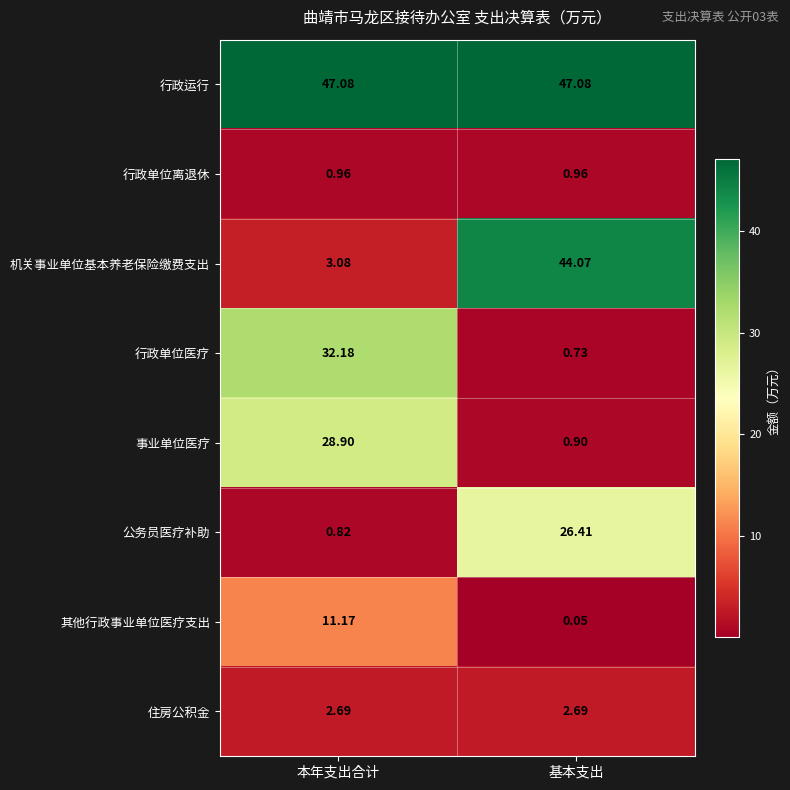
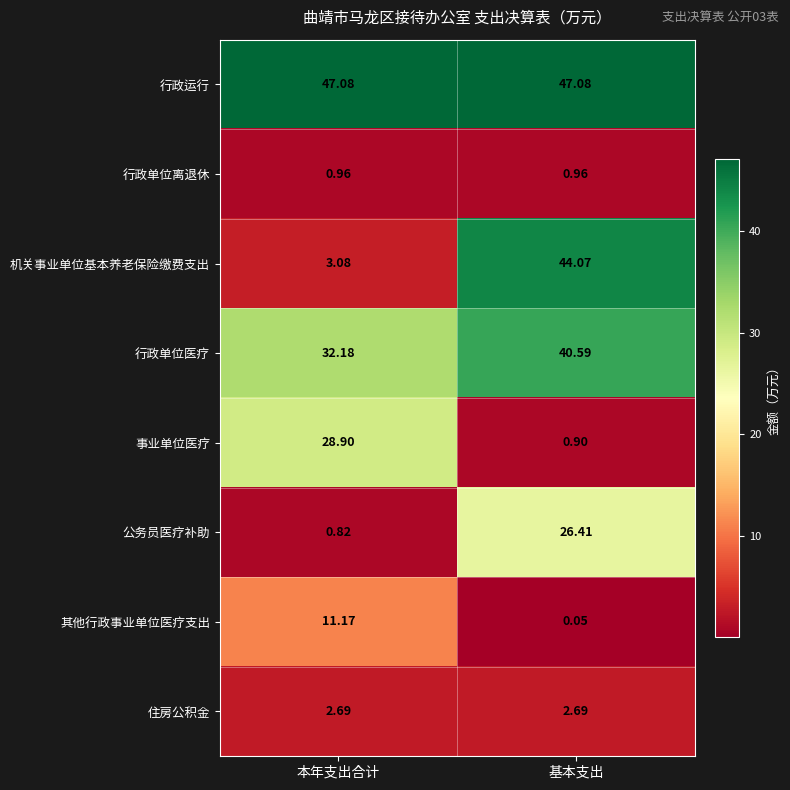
  {
    "行政运行": {
      "本年支出合计": 47.08,
      "基本支出": 47.08
    },
    "行政单位离退休": {
      "本年支出合计": 0.96,
      "基本支出": 0.96
    },
    "机关事业单位基本养老保险缴费支出": {
      "本年支出合计": 3.08,
      "基本支出": 44.07
    },
    "行政单位医疗": {
      "本年支出合计": 32.18,
-     "基本支出": 0.73
+     "基本支出": 40.59
    },
    "事业单位医疗": {
      "本年支出合计": 28.90,
      "基本支出": 0.90
    },
    "公务员医疗补助": {
      "本年支出合计": 0.82,
      "基本支出": 26.41
    },
    "其他行政事业单位医疗支出": {
      "本年支出合计": 11.17,
      "基本支出": 0.05
    },
    "住房公积金": {
      "本年支出合计": 2.69,
      "基本支出": 2.69
    }
  }
